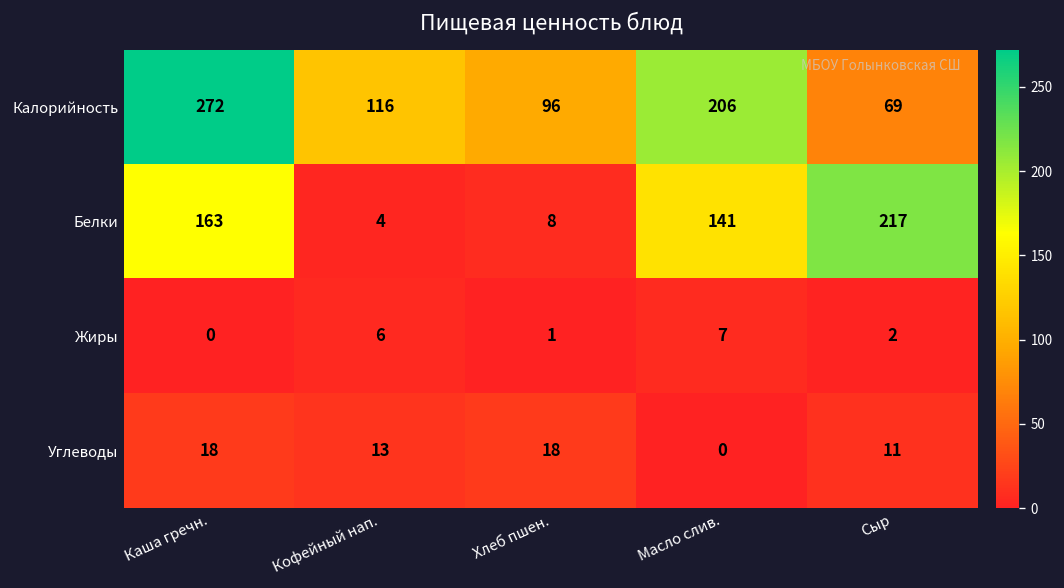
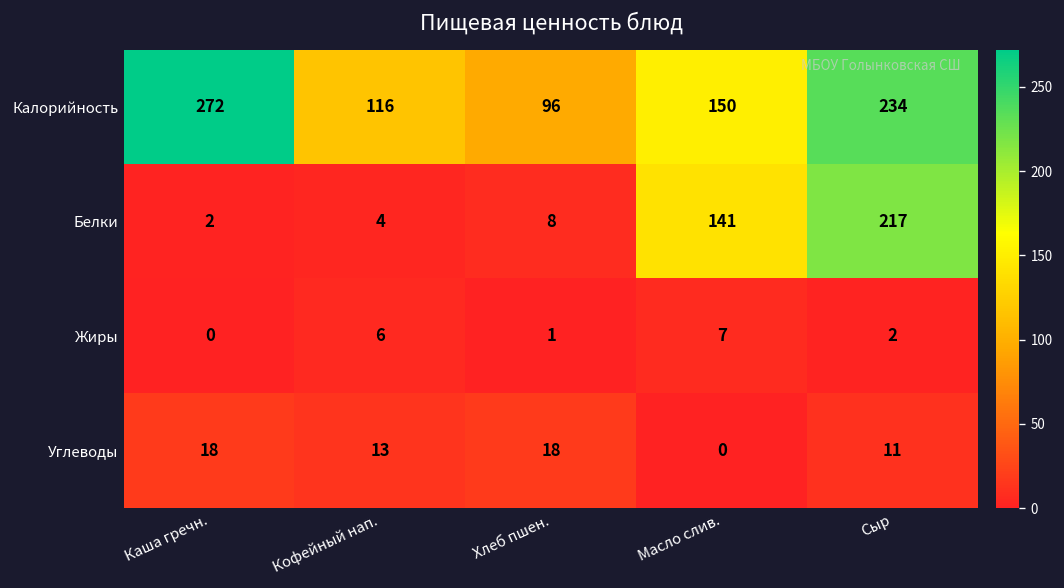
  {
    "Калорийность": {
      "Каша гречн.": 272,
      "Кофейный нап.": 116,
      "Хлеб пшен.": 96,
-     "Масло слив.": 206,
-     "Сыр": 69
+     "Масло слив.": 150,
+     "Сыр": 234
    },
    "Белки": {
-     "Каша гречн.": 163,
+     "Каша гречн.": 2,
      "Кофейный нап.": 4,
      "Хлеб пшен.": 8,
      "Масло слив.": 141,
      "Сыр": 217
    },
    "Жиры": {
      "Каша гречн.": 0,
      "Кофейный нап.": 6,
      "Хлеб пшен.": 1,
      "Масло слив.": 7,
      "Сыр": 2
    },
    "Углеводы": {
      "Каша гречн.": 18,
      "Кофейный нап.": 13,
      "Хлеб пшен.": 18,
      "Масло слив.": 0,
      "Сыр": 11
    }
  }
